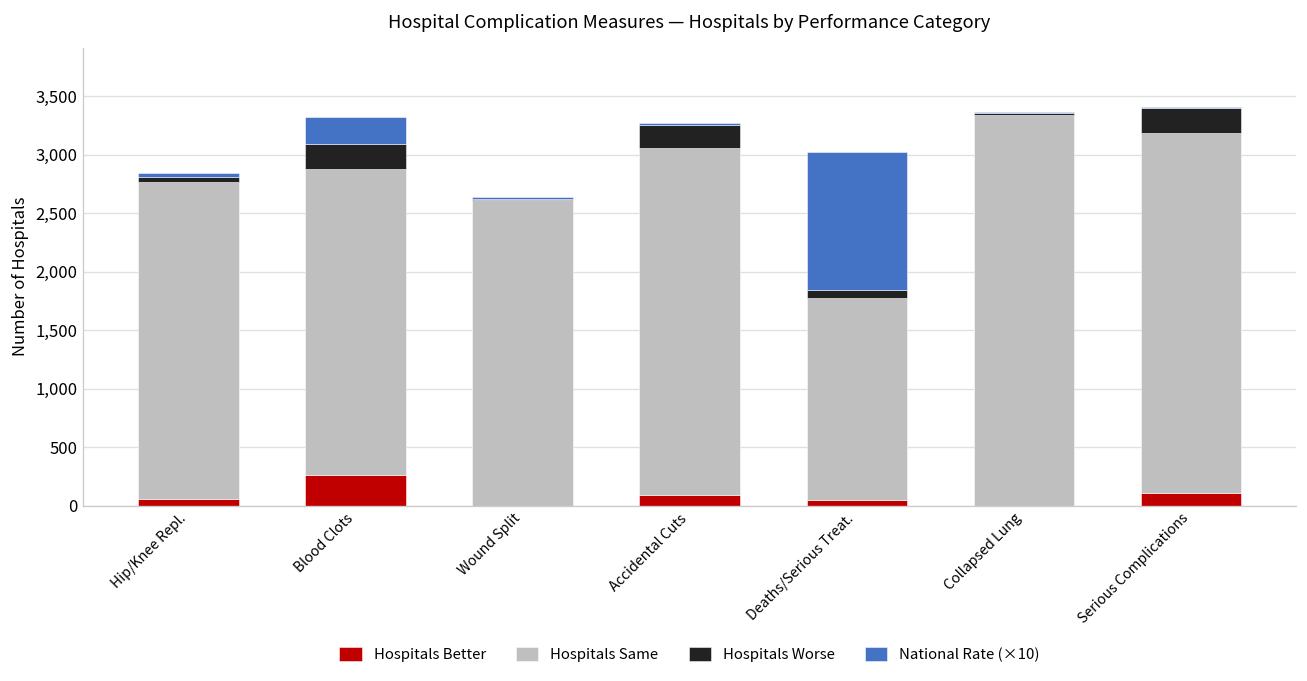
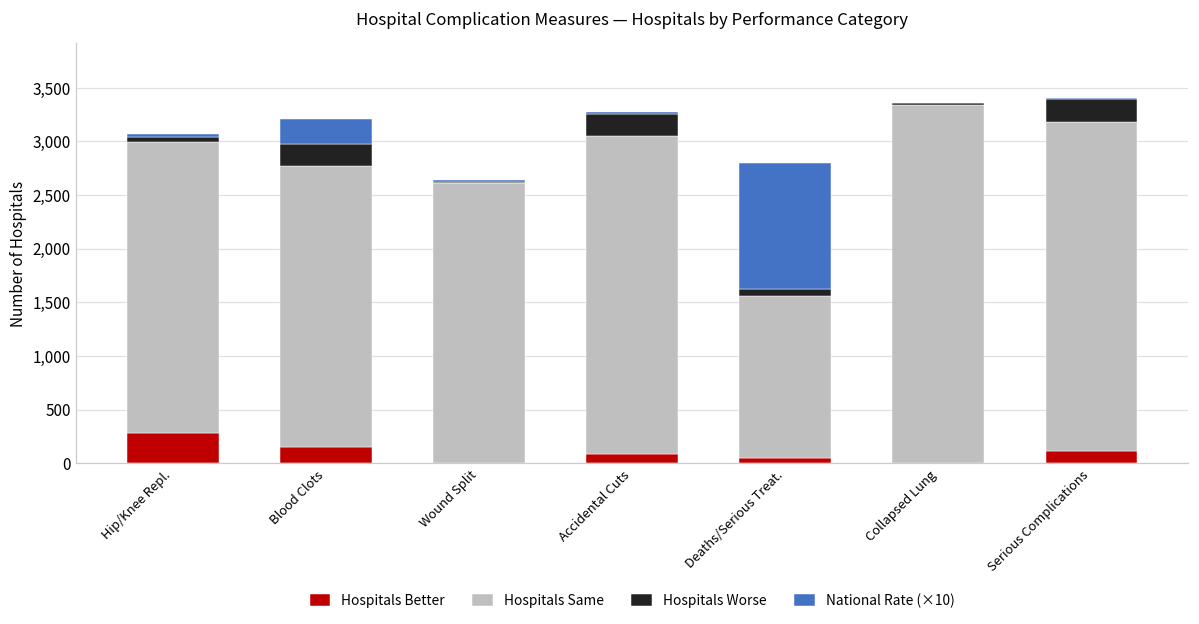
  {
    "Hospitals Better": {
-     "Hip/Knee Repl.": "100",
-     "Blood Clots": "300",
+     "Hip/Knee Repl.": "300",
+     "Blood Clots": "200",
      "Wound Split": "0",
      "Accidental Cuts": "100",
      "Deaths/Serious Treat.": "0",
      "Serious Complications": "100"
    },
    "Hospitals Same": {
      "Hip/Knee Repl.": "2,700",
      "Blood Clots": "2,600",
      "Wound Split": "2,600",
      "Accidental Cuts": "3,000",
-     "Deaths/Serious Treat.": "1,700",
+     "Deaths/Serious Treat.": "1,500",
      "Collapsed Lung": "3,300",
      "Serious Complications": "3,100"
    },
    "Hospitals Worse": {
      "Hip/Knee Repl.": "0",
      "Blood Clots": "200",
      "Accidental Cuts": "200",
      "Deaths/Serious Treat.": "100",
      "Serious Complications": "200"
    },
    "National Rate (×10)": {
      "Hip/Knee Repl.": "0",
      "Blood Clots": "200",
      "Deaths/Serious Treat.": "1,200"
    }
  }
